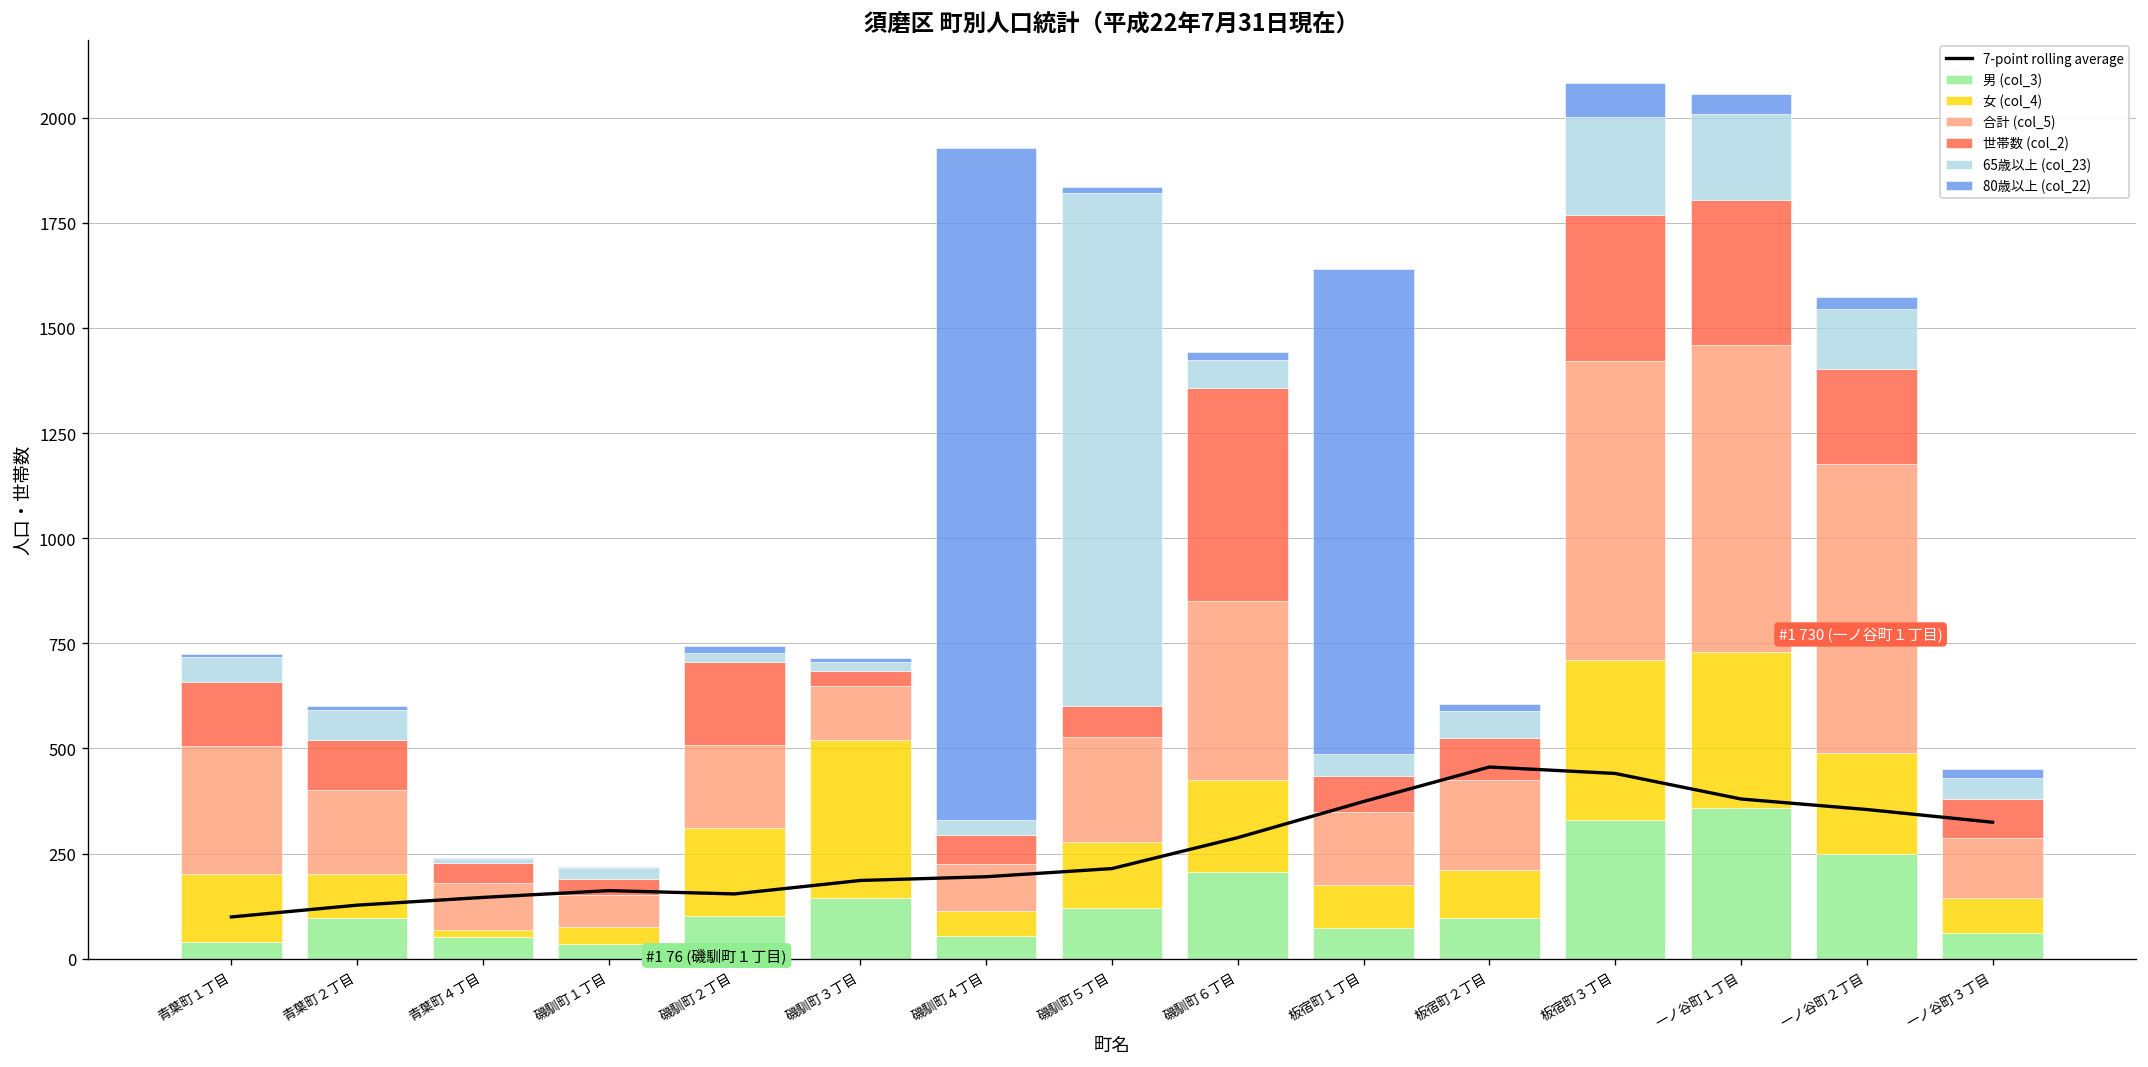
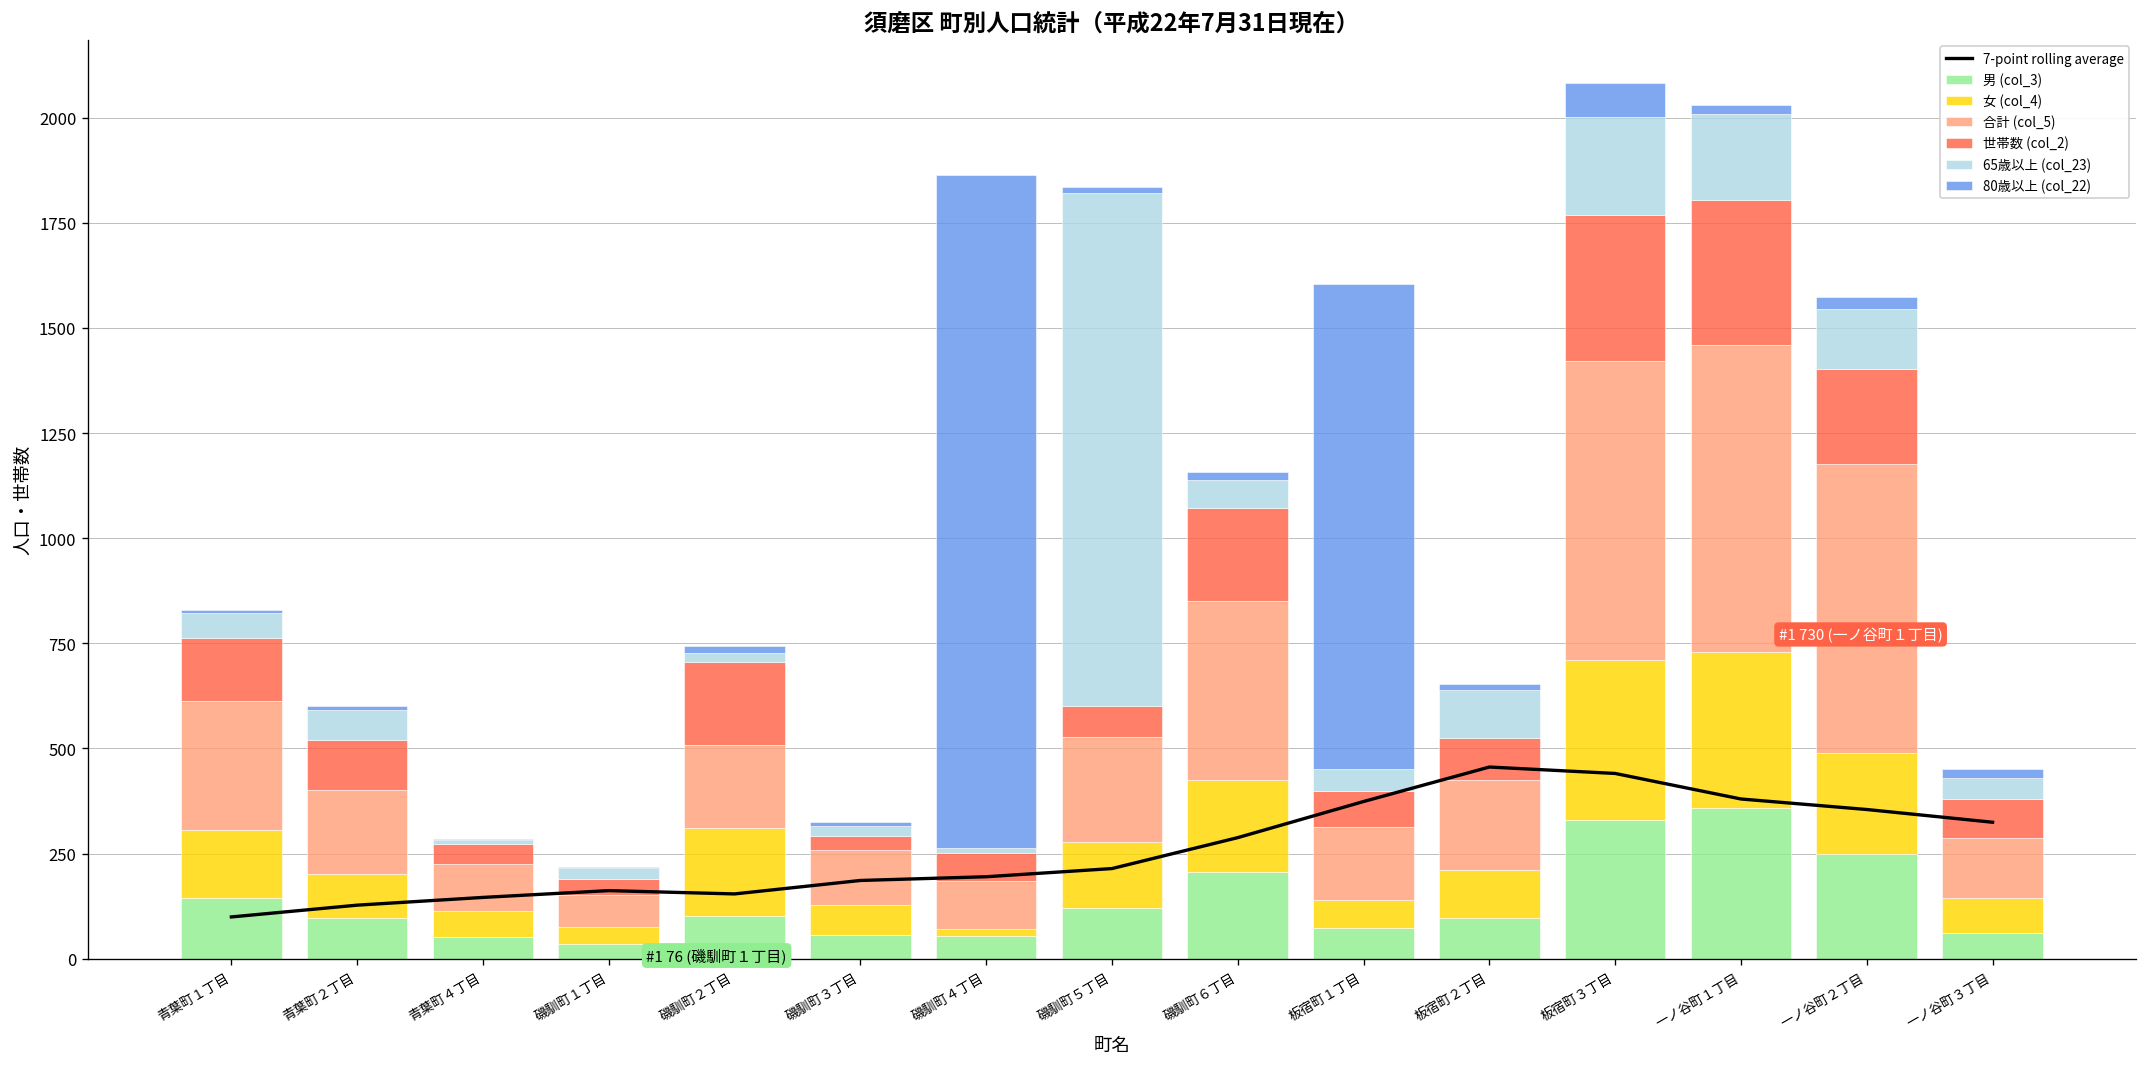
  {
    "男 (col_3)": {
-     "青葉町１丁目": 40,
+     "青葉町１丁目": 150,
      "青葉町２丁目": 100,
      "青葉町４丁目": 50,
      "磯馴町１丁目": 40,
-     "磯馴町３丁目": 150,
+     "磯馴町３丁目": 60,
      "磯馴町４丁目": 50,
      "磯馴町５丁目": 120,
      "磯馴町６丁目": 210,
      "板宿町１丁目": 70,
      "板宿町２丁目": 100,
      "板宿町３丁目": 330,
      "一ノ谷町１丁目": 360,
      "一ノ谷町２丁目": 250,
      "一ノ谷町３丁目": 60
    },
    "7-point rolling average": {
      "青葉町１丁目": 100,
      "青葉町２丁目": 130,
      "青葉町４丁目": 150,
      "磯馴町１丁目": 160,
      "磯馴町２丁目": 150,
      "磯馴町３丁目": 190,
      "磯馴町４丁目": 200,
      "磯馴町５丁目": 210,
      "磯馴町６丁目": 290,
      "板宿町１丁目": 370,
      "板宿町２丁目": 460,
      "板宿町３丁目": 440,
      "一ノ谷町１丁目": 380,
      "一ノ谷町２丁目": 350,
      "一ノ谷町３丁目": 320
    },
    "女 (col_4)": {
      "青葉町１丁目": 160,
      "青葉町２丁目": 100,
-     "青葉町４丁目": 20,
+     "青葉町４丁目": 60,
      "磯馴町１丁目": 40,
      "磯馴町２丁目": 210,
-     "磯馴町３丁目": 370,
-     "磯馴町４丁目": 60,
+     "磯馴町３丁目": 70,
+     "磯馴町４丁目": 20,
      "磯馴町５丁目": 160,
      "磯馴町６丁目": 220,
-     "板宿町１丁目": 100,
+     "板宿町１丁目": 70,
      "板宿町２丁目": 120,
      "板宿町３丁目": 380,
      "一ノ谷町１丁目": 370,
      "一ノ谷町２丁目": 240,
      "一ノ谷町３丁目": 80
    },
    "合計 (col_5)": {
      "青葉町１丁目": 310,
      "青葉町２丁目": 200,
      "青葉町４丁目": 110,
      "磯馴町１丁目": 80,
      "磯馴町２丁目": 200,
      "磯馴町３丁目": 130,
      "磯馴町４丁目": 110,
      "磯馴町５丁目": 250,
      "磯馴町６丁目": 430,
      "板宿町１丁目": 180,
      "板宿町２丁目": 210,
      "板宿町３丁目": 710,
      "一ノ谷町１丁目": 730,
      "一ノ谷町３丁目": 140
    },
    "世帯数 (col_2)": {
      "青葉町１丁目": 150,
      "青葉町２丁目": 120,
      "青葉町４丁目": 50,
      "磯馴町１丁目": 40,
      "磯馴町２丁目": 200,
      "磯馴町３丁目": 40,
      "磯馴町４丁目": 70,
      "磯馴町５丁目": 70,
-     "磯馴町６丁目": 510,
+     "磯馴町６丁目": 220,
      "板宿町１丁目": 90,
      "板宿町２丁目": 100,
      "板宿町３丁目": 350,
      "一ノ谷町１丁目": 340,
      "一ノ谷町２丁目": 230,
      "一ノ谷町３丁目": 90
    },
    "65歳以上 (col_23)": {
      "青葉町１丁目": 60,
      "青葉町２丁目": 70,
      "青葉町４丁目": 10,
      "磯馴町１丁目": 30,
      "磯馴町２丁目": 20,
      "磯馴町３丁目": 20,
-     "磯馴町４丁目": 40,
+     "磯馴町４丁目": 10,
      "磯馴町５丁目": 1220,
      "磯馴町６丁目": 70,
      "板宿町１丁目": 50,
-     "板宿町２丁目": 70,
+     "板宿町２丁目": 110,
      "板宿町３丁目": 230,
      "一ノ谷町１丁目": 210,
      "一ノ谷町２丁目": 140,
      "一ノ谷町３丁目": 50
    },
    "80歳以上 (col_22)": {
      "青葉町２丁目": 10,
      "磯馴町２丁目": 20,
      "磯馴町３丁目": 10,
      "磯馴町４丁目": 1600,
      "磯馴町５丁目": 10,
      "磯馴町６丁目": 20,
      "板宿町１丁目": 1150,
      "板宿町２丁目": 20,
      "板宿町３丁目": 80,
-     "一ノ谷町１丁目": 50,
+     "一ノ谷町１丁目": 20,
      "一ノ谷町２丁目": 30,
      "一ノ谷町３丁目": 20
    }
  }
